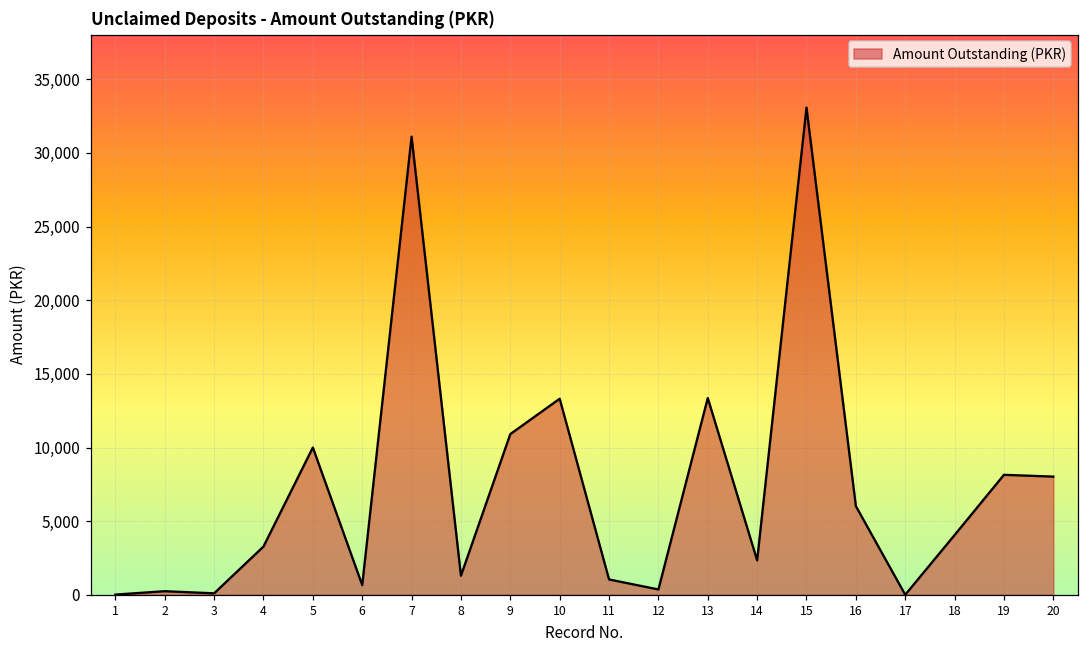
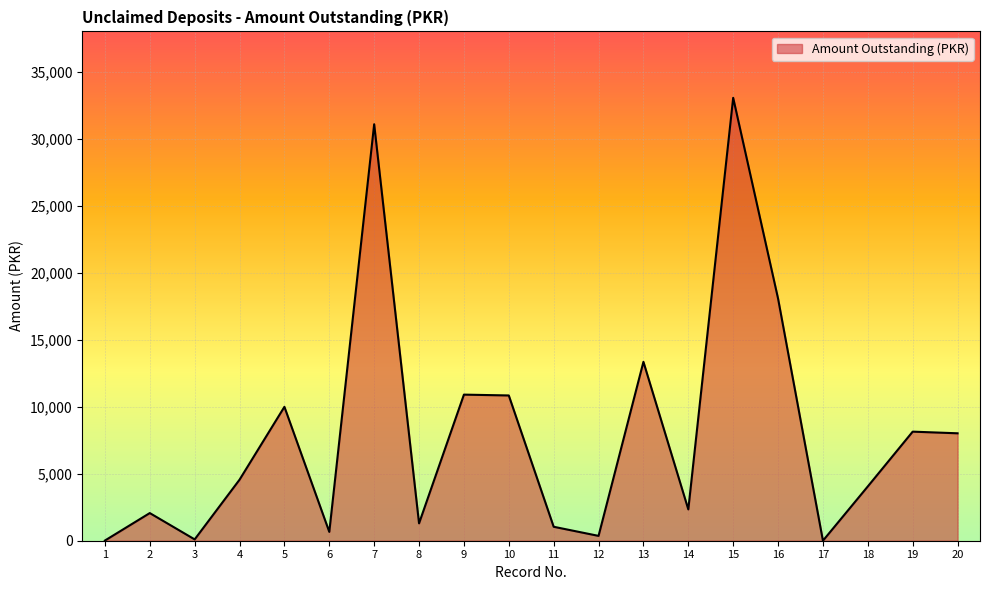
  {
    "1": "0",
-   "2": "200",
+   "2": "2,100",
    "3": "100",
-   "4": "3,300",
+   "4": "4,600",
    "5": "10,000",
    "6": "700",
    "7": "31,100",
    "8": "1,300",
    "9": "10,900",
-   "10": "13,300",
+   "10": "10,800",
    "11": "1,000",
    "12": "400",
    "13": "13,400",
    "14": "2,300",
    "15": "33,100",
-   "16": "6,000",
+   "16": "18,100",
    "17": "0",
    "18": "4,100",
    "19": "8,100",
    "20": "8,000"
  }
